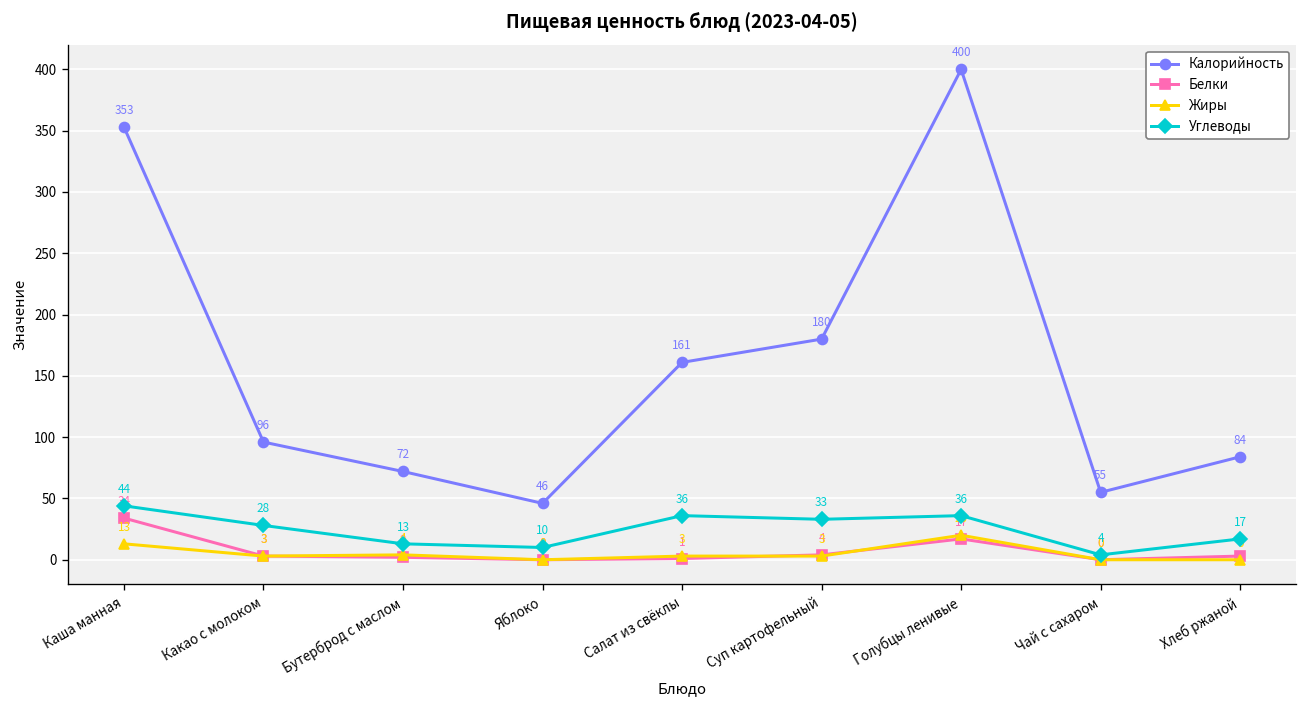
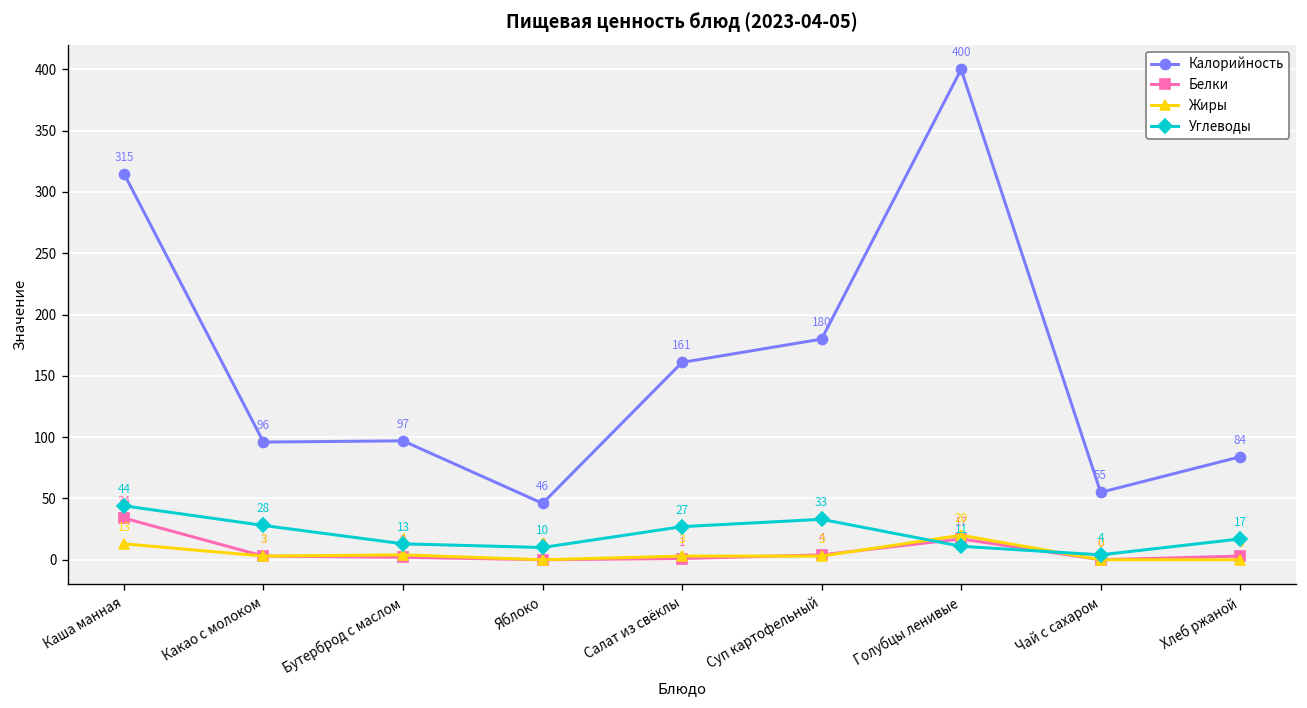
  {
    "Калорийность": {
-     "Каша манная": 353,
+     "Каша манная": 315,
      "Какао с молоком": 96,
-     "Бутерброд с маслом": 72,
+     "Бутерброд с маслом": 97,
      "Яблоко": 46,
      "Салат из свёклы": 161,
      "Суп картофельный": 180,
      "Голубцы ленивые": 400,
      "Чай с сахаром": 55,
      "Хлеб ржаной": 84
    },
    "Жиры": {
      "Каша манная": 13
    },
    "Углеводы": {
      "Каша манная": 44,
      "Какао с молоком": 28,
      "Бутерброд с маслом": 13,
      "Яблоко": 10,
-     "Салат из свёклы": 36,
+     "Салат из свёклы": 27,
      "Суп картофельный": 33,
-     "Голубцы ленивые": 36,
+     "Голубцы ленивые": 11,
      "Хлеб ржаной": 17
    }
  }
